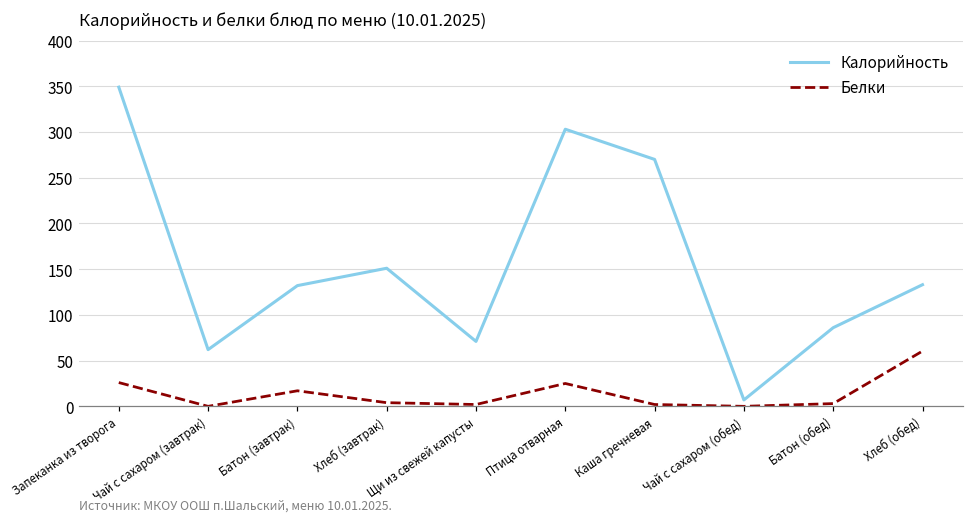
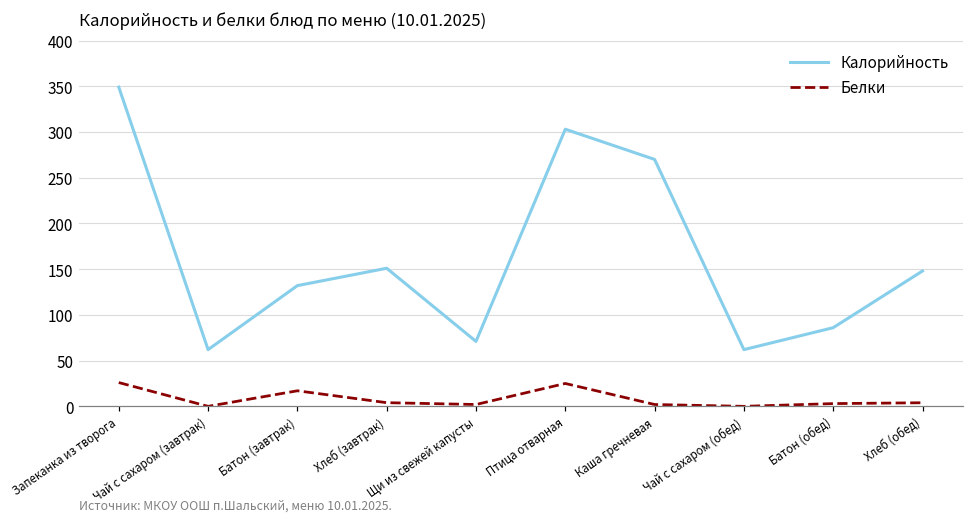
  {
    "Калорийность": {
      "Запеканка из творога": 350,
      "Чай с сахаром (завтрак)": 60,
      "Батон (завтрак)": 130,
      "Хлеб (завтрак)": 150,
      "Щи из свежей капусты": 70,
      "Птица отварная": 300,
      "Каша гречневая": 270,
-     "Чай с сахаром (обед)": 10,
+     "Чай с сахаром (обед)": 60,
      "Батон (обед)": 90,
-     "Хлеб (обед)": 130
+     "Хлеб (обед)": 150
    },
    "Белки": {
      "Запеканка из творога": 30,
      "Чай с сахаром (завтрак)": 0,
      "Батон (завтрак)": 20,
      "Хлеб (завтрак)": 0,
      "Щи из свежей капусты": 0,
      "Птица отварная": 30,
      "Каша гречневая": 0,
      "Чай с сахаром (обед)": 0,
      "Батон (обед)": 0,
-     "Хлеб (обед)": 60
+     "Хлеб (обед)": 0
    }
  }
